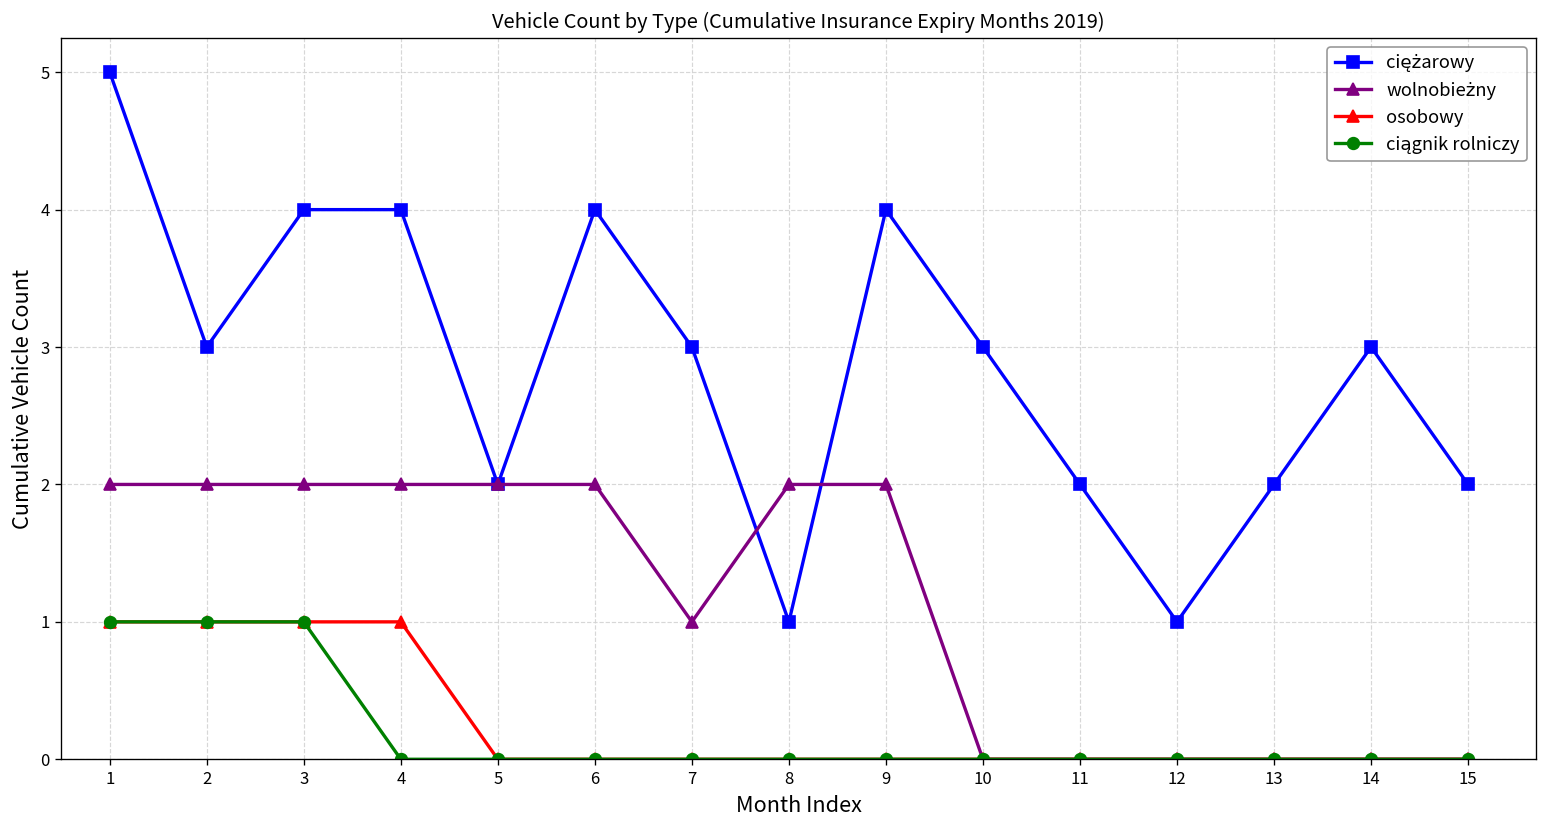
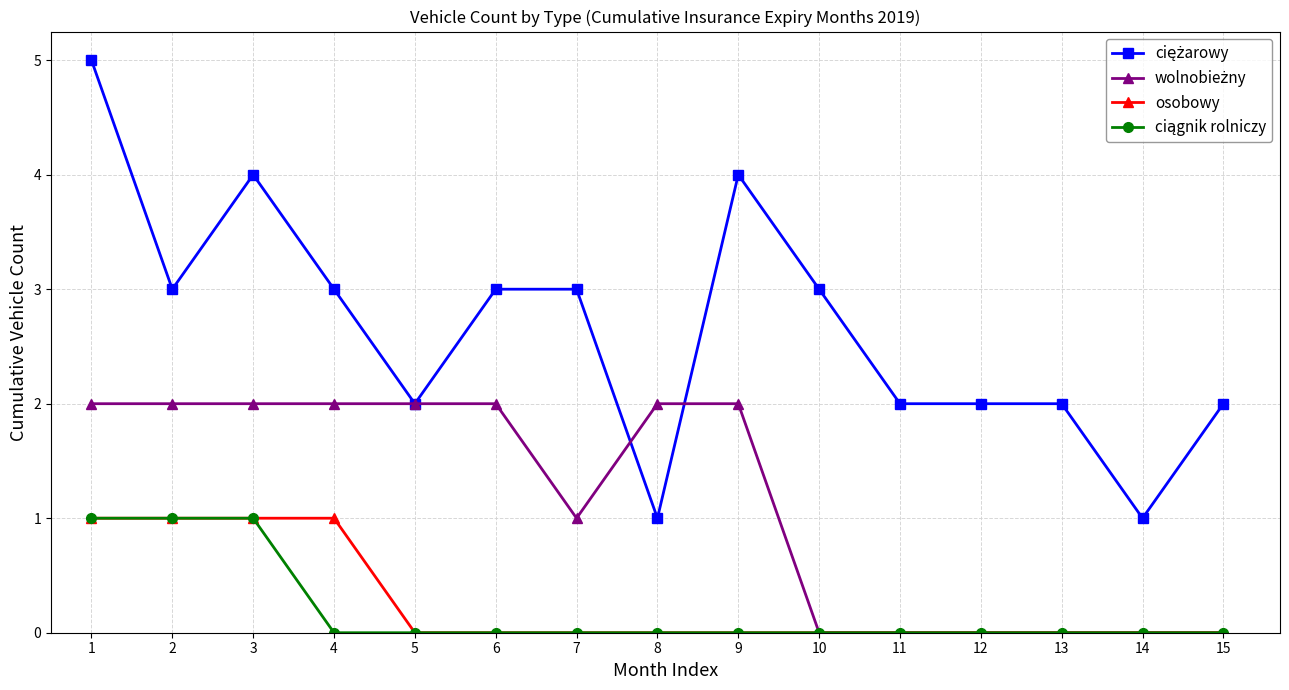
  {
    "ciężarowy": {
      "1": 5,
      "2": 3,
      "3": 4,
-     "4": 4,
-     "6": 4,
+     "4": 3,
+     "6": 3,
      "7": 3,
      "8": 1,
      "9": 4,
      "10": 3,
      "11": 2,
-     "12": 1,
+     "12": 2,
      "13": 2,
-     "14": 3,
+     "14": 1,
      "15": 2
    },
    "wolnobieżny": {
      "1": 2,
      "2": 2,
      "3": 2,
      "4": 2,
      "6": 2,
      "7": 1,
      "8": 2,
      "9": 2
    },
    "osobowy": {
      "4": 1
    },
    "ciągnik rolniczy": {
      "4": 0
    }
  }
